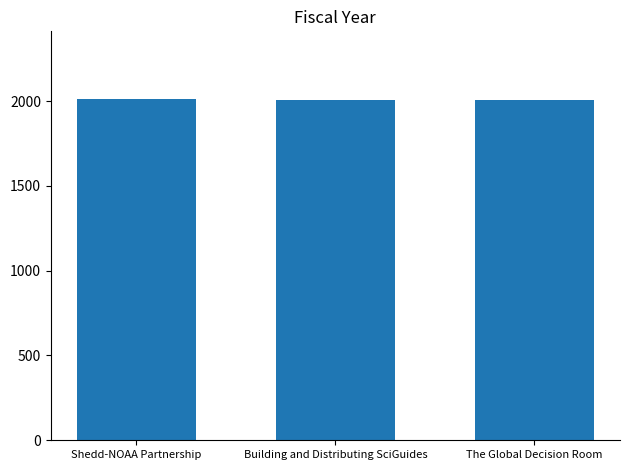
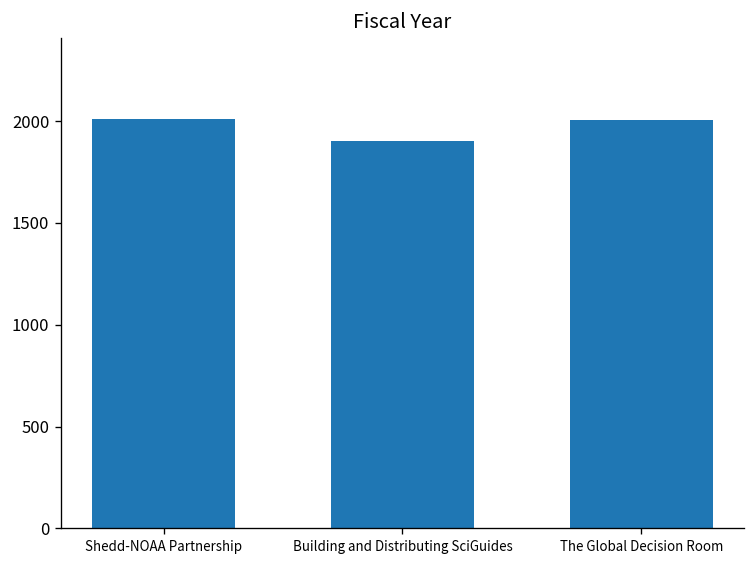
  {
    "Shedd-NOAA Partnership": 2010,
-   "Building and Distributing SciGuides": 2010,
+   "Building and Distributing SciGuides": 1910,
    "The Global Decision Room": 2010
  }
